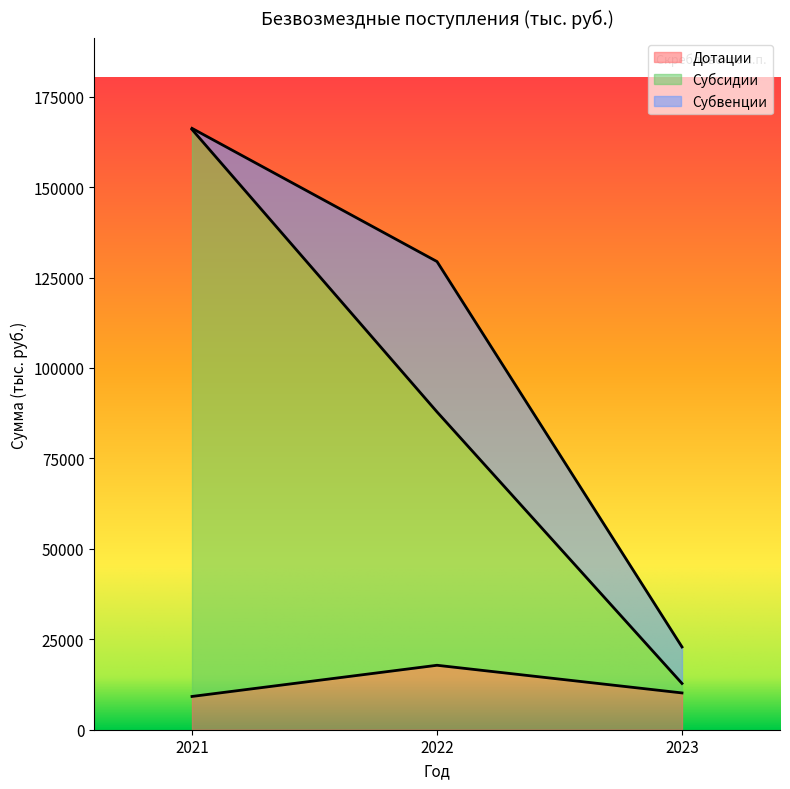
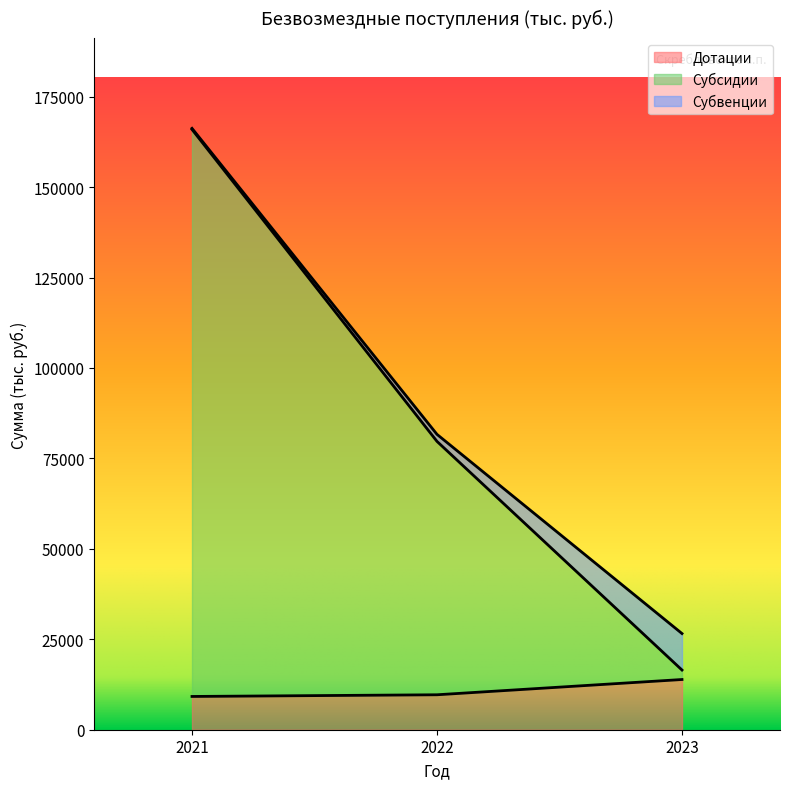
  {
    "Дотации": {
      "2021": 9000,
-     "2022": 18000,
-     "2023": 10000
+     "2022": 10000,
+     "2023": 14000
    },
    "Субсидии": {
      "2022": 70000,
      "2023": 3000
    },
    "Субвенции": {
-     "2022": 42000,
+     "2022": 2000,
      "2023": 10000
    }
  }
